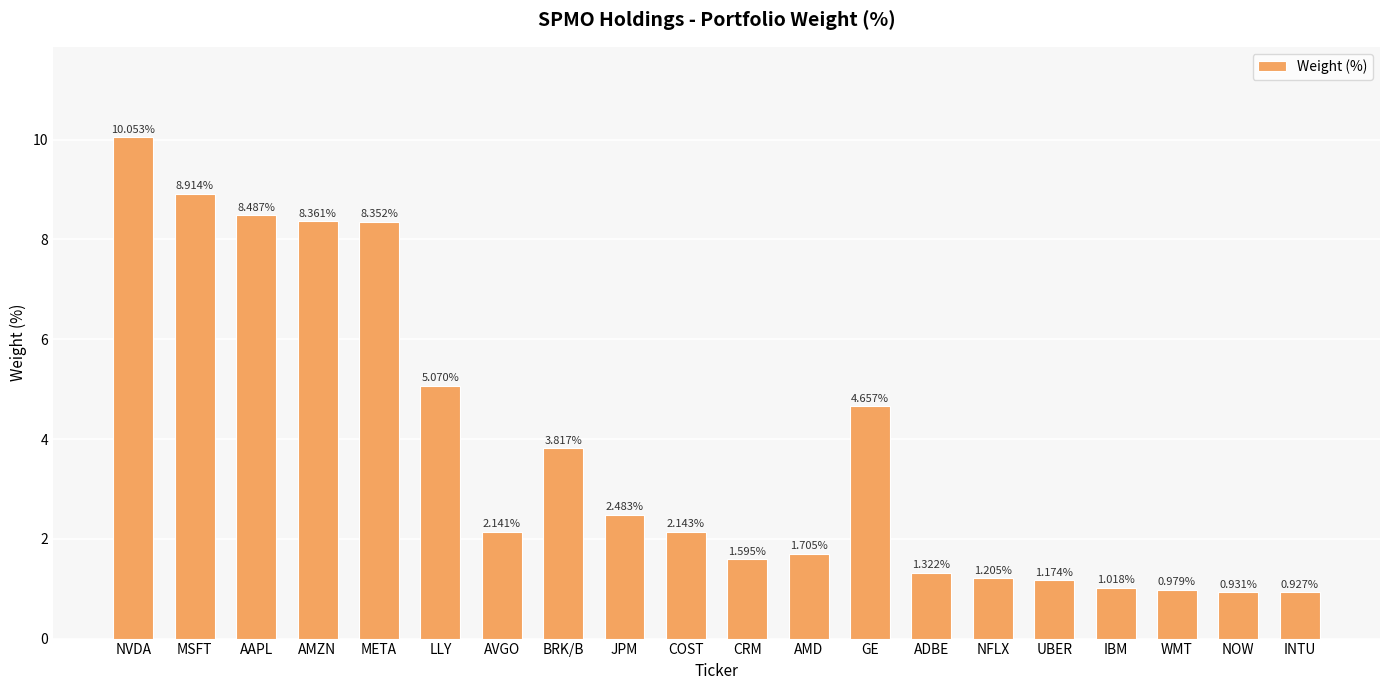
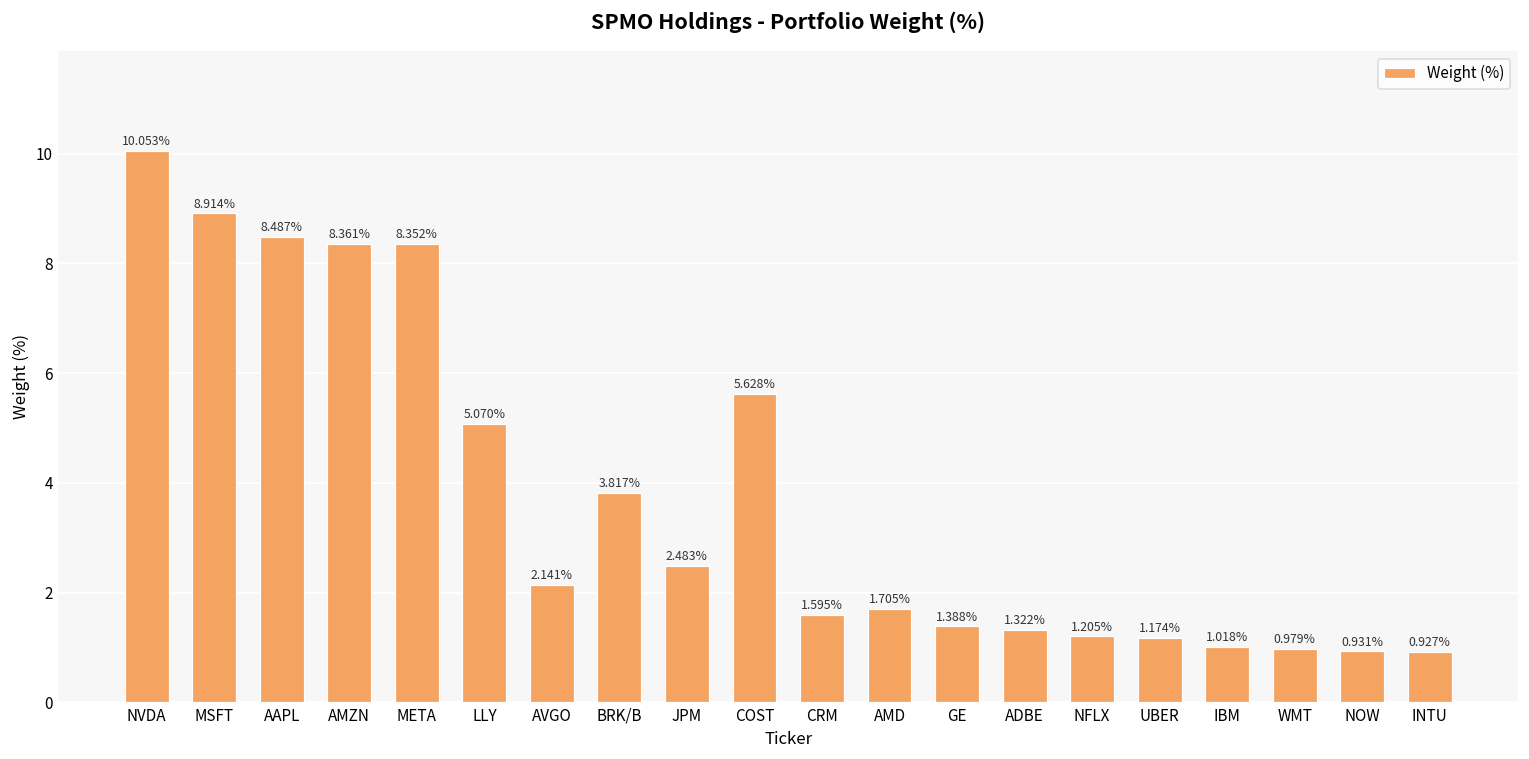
  {
    "NVDA": "10.053%",
    "MSFT": "8.914%",
    "AAPL": "8.487%",
    "AMZN": "8.361%",
    "META": "8.352%",
    "LLY": "5.070%",
    "AVGO": "2.141%",
    "BRK/B": "3.817%",
    "JPM": "2.483%",
-   "COST": "2.143%",
+   "COST": "5.628%",
    "CRM": "1.595%",
    "AMD": "1.705%",
-   "GE": "4.657%",
+   "GE": "1.388%",
    "ADBE": "1.322%",
    "NFLX": "1.205%",
    "UBER": "1.174%",
    "IBM": "1.018%",
    "WMT": "0.979%",
    "NOW": "0.931%",
    "INTU": "0.927%"
  }
